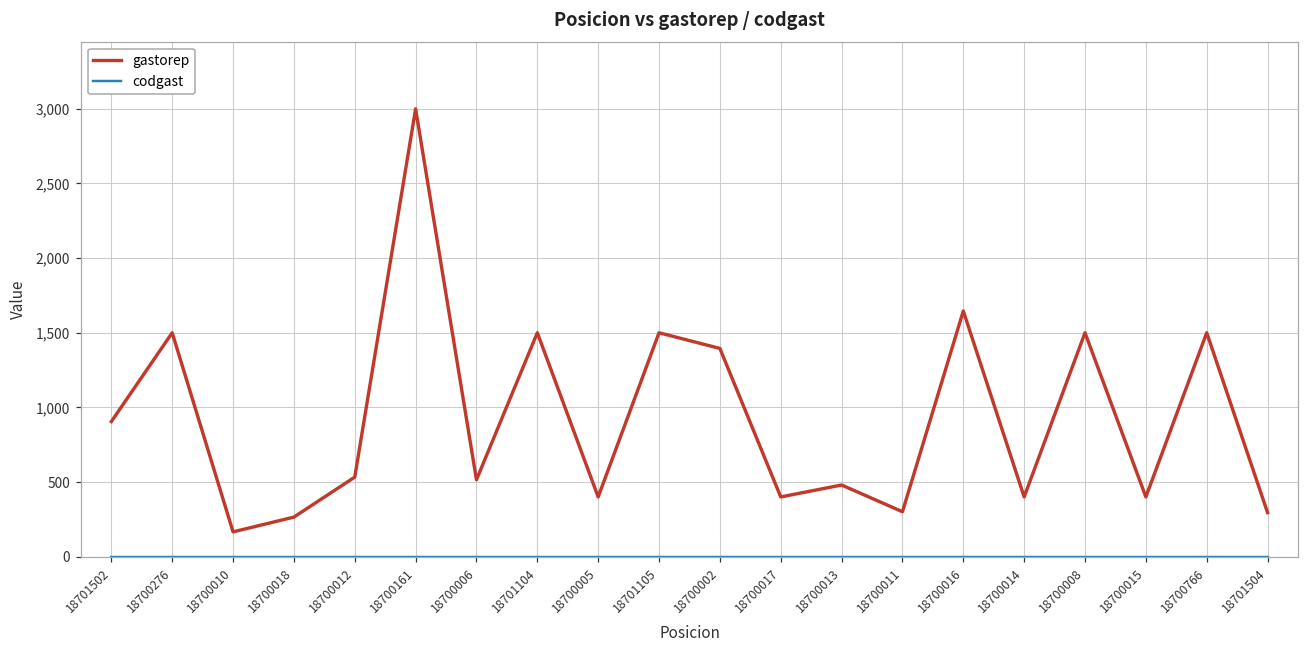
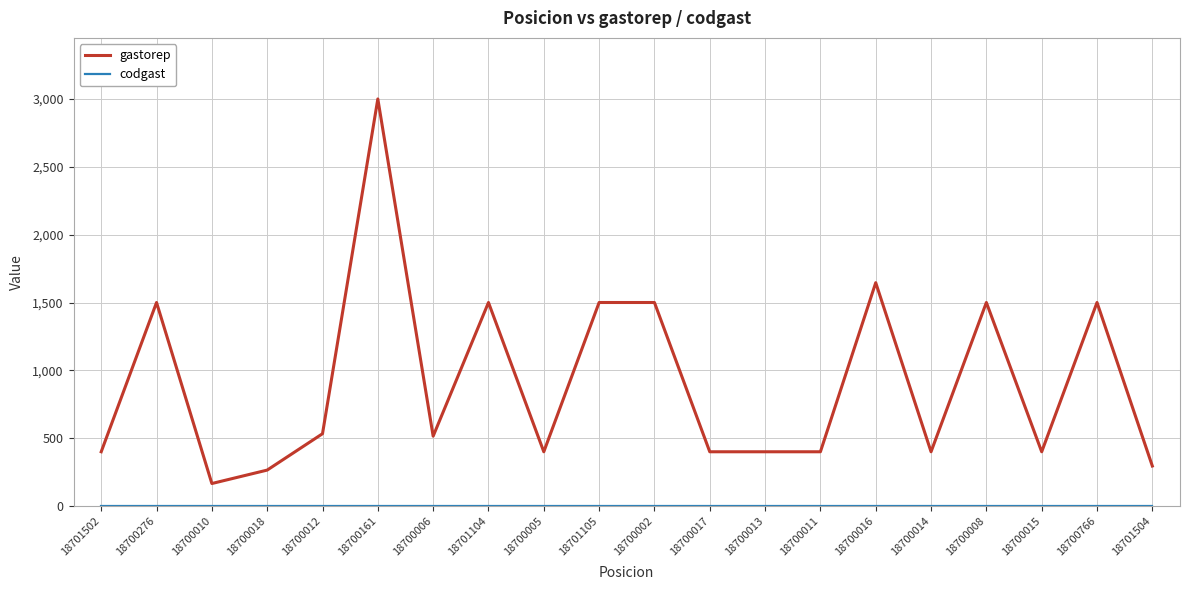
  {
    "gastorep": {
-     "18701502": "910",
+     "18701502": "400",
      "18700276": "1,500",
      "18700010": "170",
      "18700018": "270",
      "18700012": "530",
      "18700161": "3,000",
      "18700006": "520",
      "18701104": "1,500",
      "18700005": "400",
      "18701105": "1,500",
-     "18700002": "1,400",
+     "18700002": "1,500",
      "18700017": "400",
-     "18700013": "480",
-     "18700011": "300",
+     "18700013": "400",
+     "18700011": "400",
      "18700016": "1,650",
      "18700014": "400",
      "18700008": "1,500",
      "18700015": "400",
      "18700766": "1,500",
      "18701504": "300"
    },
    "codgast": {
      "18701502": "0",
      "18700276": "0",
      "18700010": "0",
      "18700018": "0",
      "18700012": "0",
      "18700161": "0",
      "18700006": "0",
      "18701104": "0",
      "18700005": "0",
      "18701105": "0",
      "18700002": "0",
      "18700017": "0",
      "18700013": "0",
      "18700011": "0",
      "18700016": "0",
      "18700014": "0",
      "18700008": "0",
      "18700015": "0",
      "18700766": "0",
      "18701504": "0"
    }
  }
